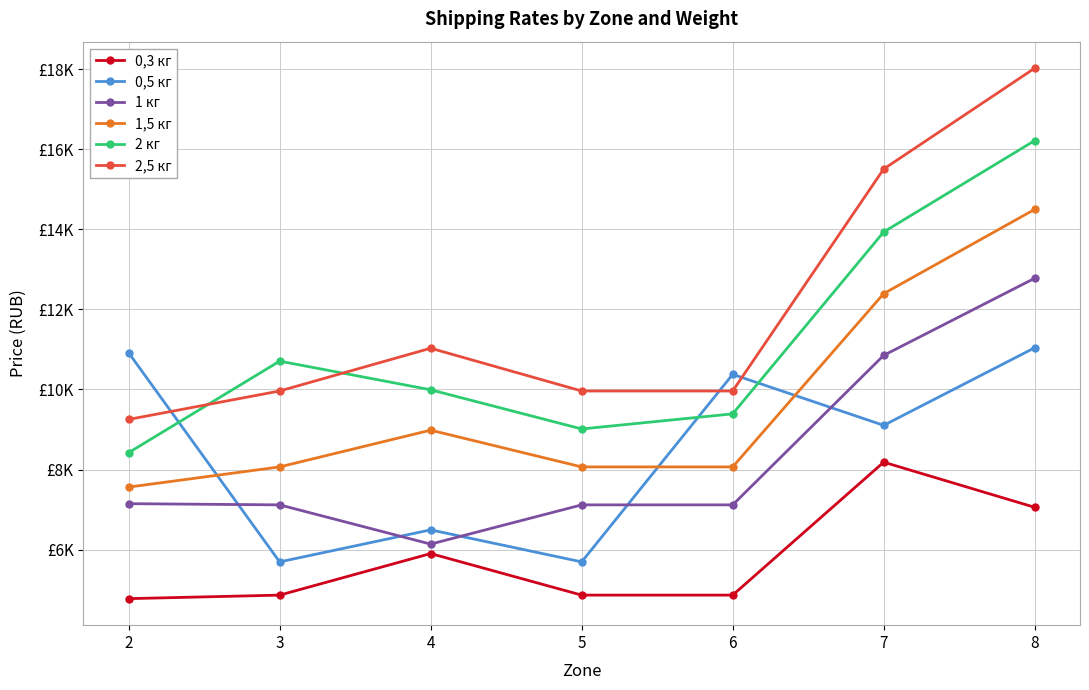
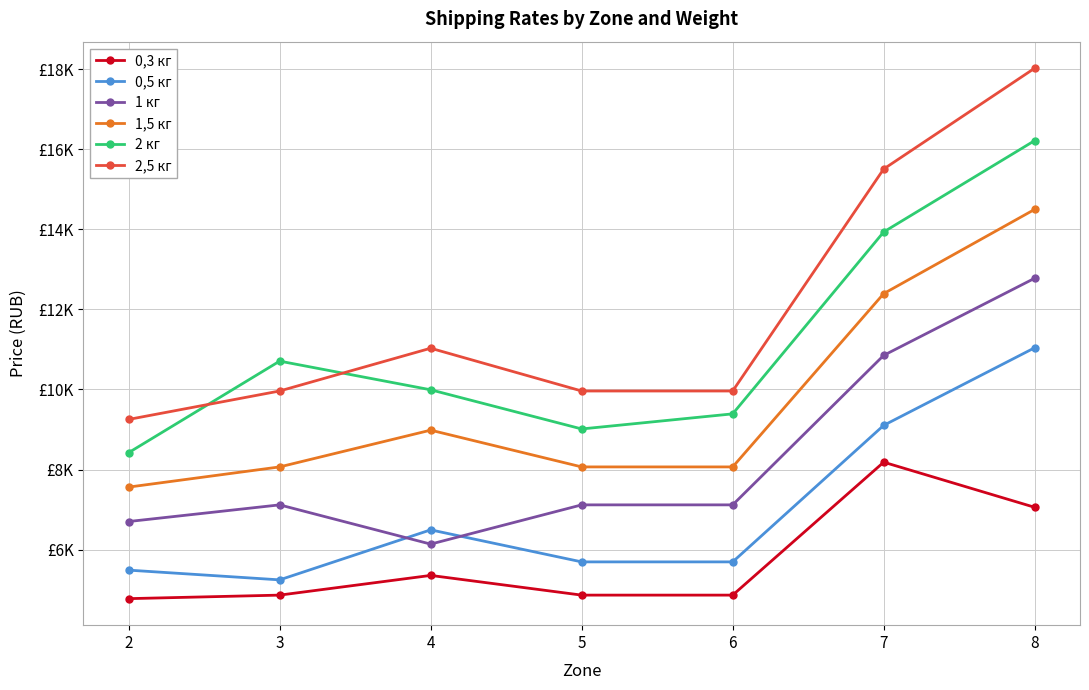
  {
    "0,3 кг": {
      "2": "£4800",
      "3": "£4900",
-     "4": "£5900",
+     "4": "£5400",
      "5": "£4900",
      "6": "£4900",
      "7": "£8200",
      "8": "£7100"
    },
    "0,5 кг": {
-     "2": "£10900",
-     "3": "£5700",
+     "2": "£5500",
+     "3": "£5200",
      "4": "£6500",
      "5": "£5700",
-     "6": "£10400",
+     "6": "£5700",
      "7": "£9100",
      "8": "£11000"
    },
    "1 кг": {
-     "2": "£7100",
+     "2": "£6700",
      "3": "£7100",
      "4": "£6100",
      "5": "£7100",
      "6": "£7100",
      "7": "£10900",
      "8": "£12800"
    },
    "2 кг": {
      "2": "£8400",
      "3": "£10700",
      "4": "£10000",
      "5": "£9000",
      "6": "£9400",
      "7": "£13900",
      "8": "£16200"
    }
  }
